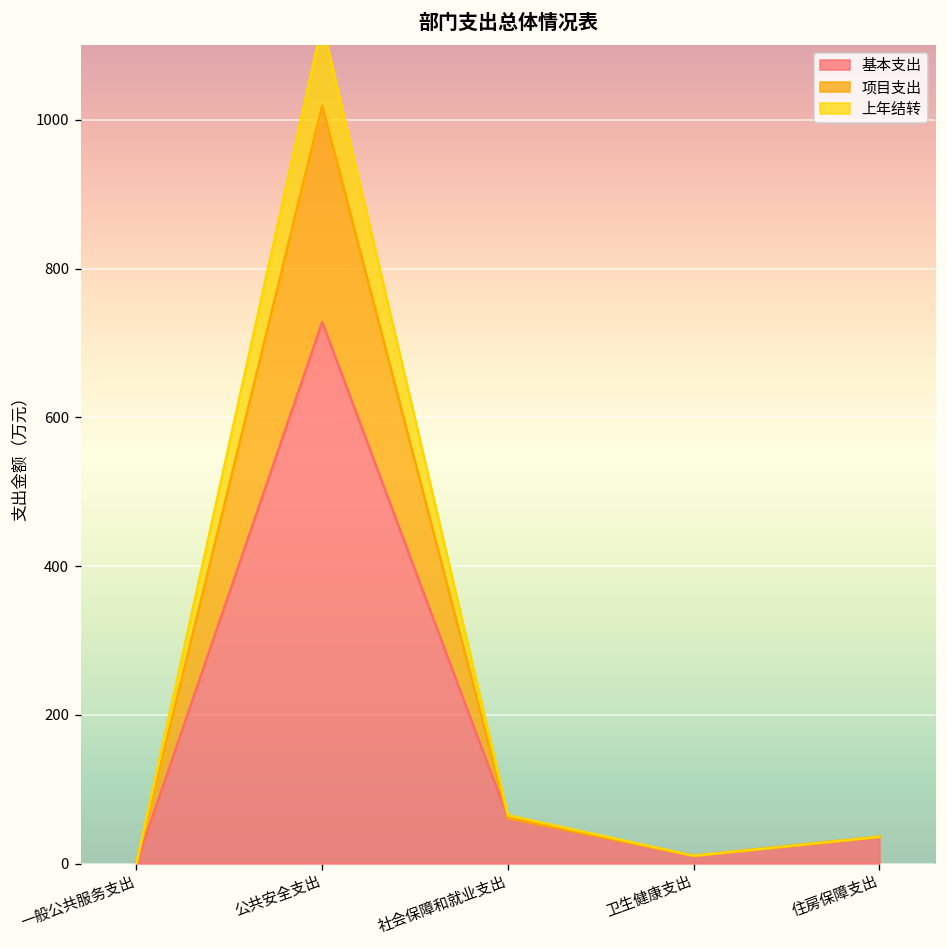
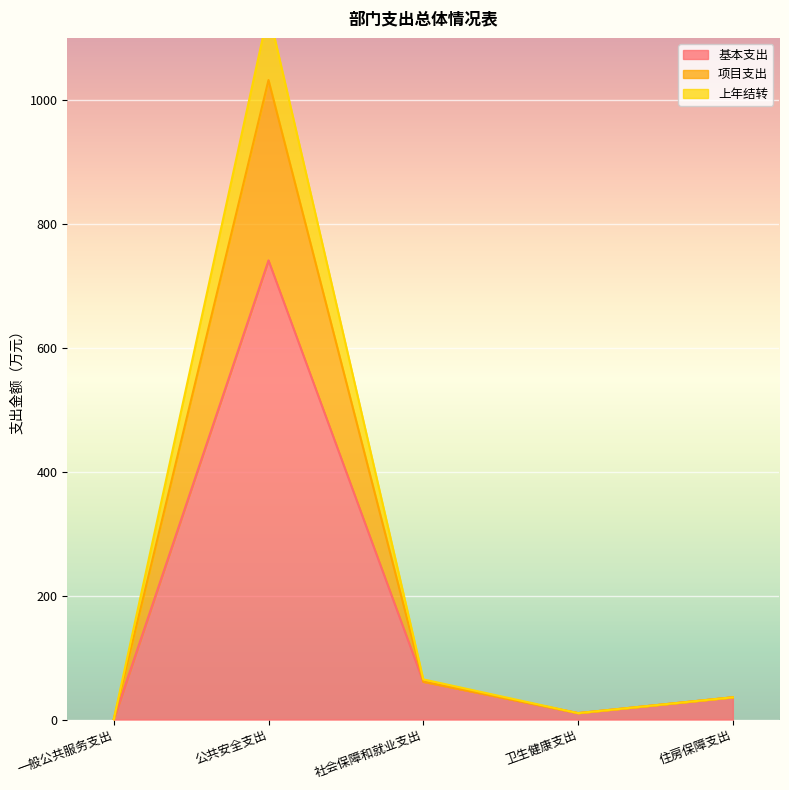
  {
    "基本支出": {
-     "公共安全支出": 730
+     "公共安全支出": 740
    }
  }
